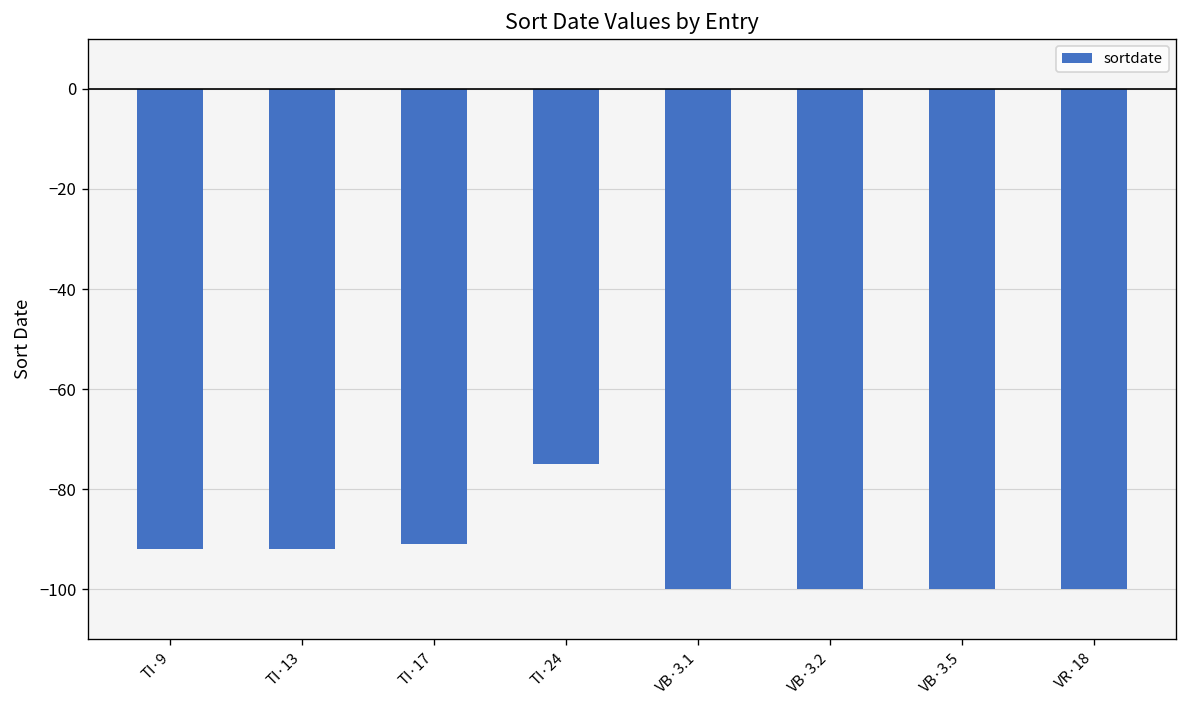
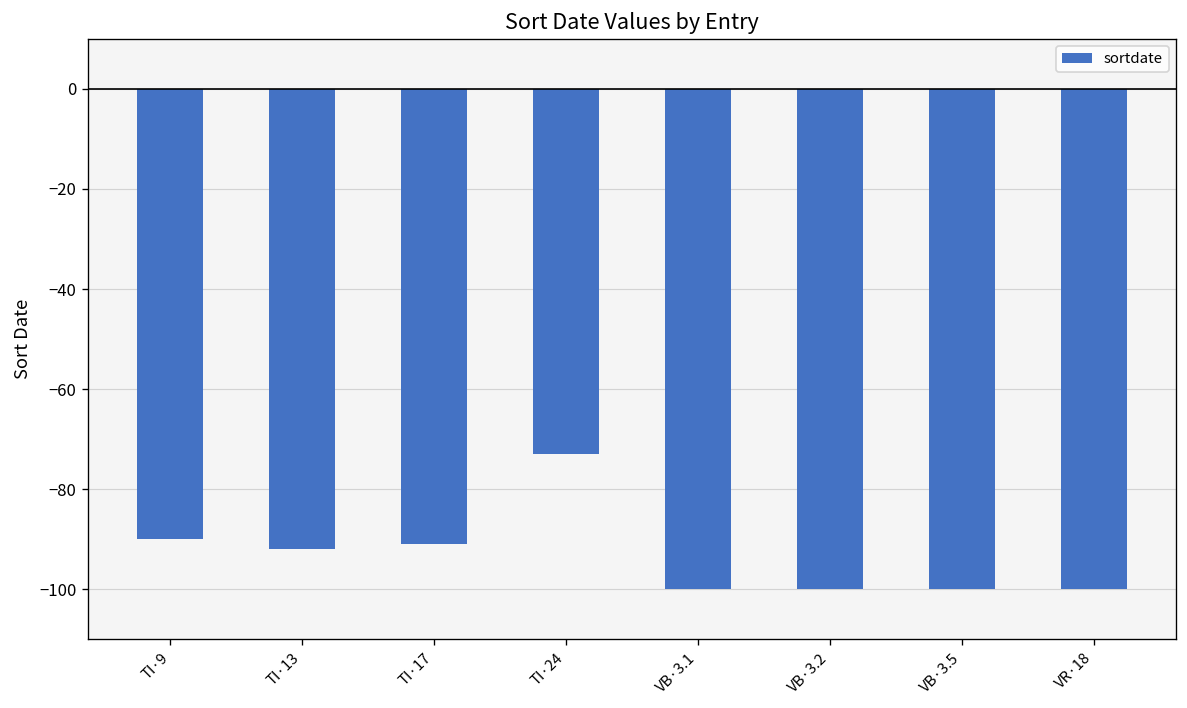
  {
-   "TI·9": -92,
+   "TI·9": -90,
    "TI·13": -92,
    "TI·17": -91,
-   "TI·24": -75,
+   "TI·24": -73,
    "VB·3.1": -100,
    "VB·3.2": -100,
    "VB·3.5": -100,
    "VR·18": -100
  }
